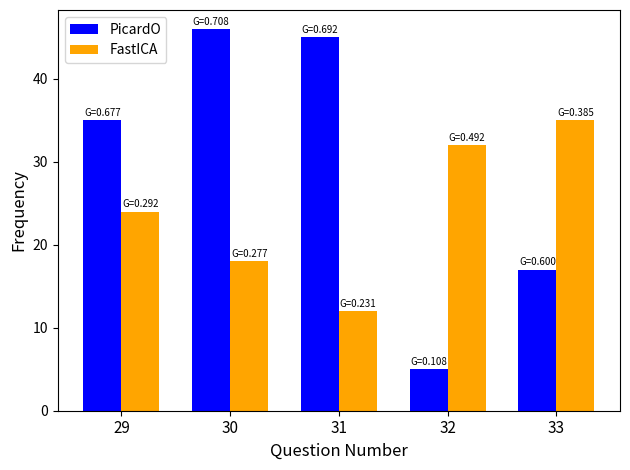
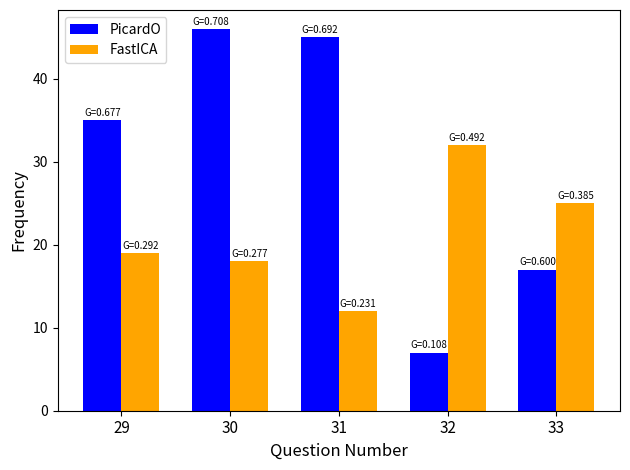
  {
    "PicardO": {
-     "32": 5
+     "32": 7
    },
    "FastICA": {
-     "29": 24,
-     "33": 35
+     "29": 19,
+     "33": 25
    }
  }
